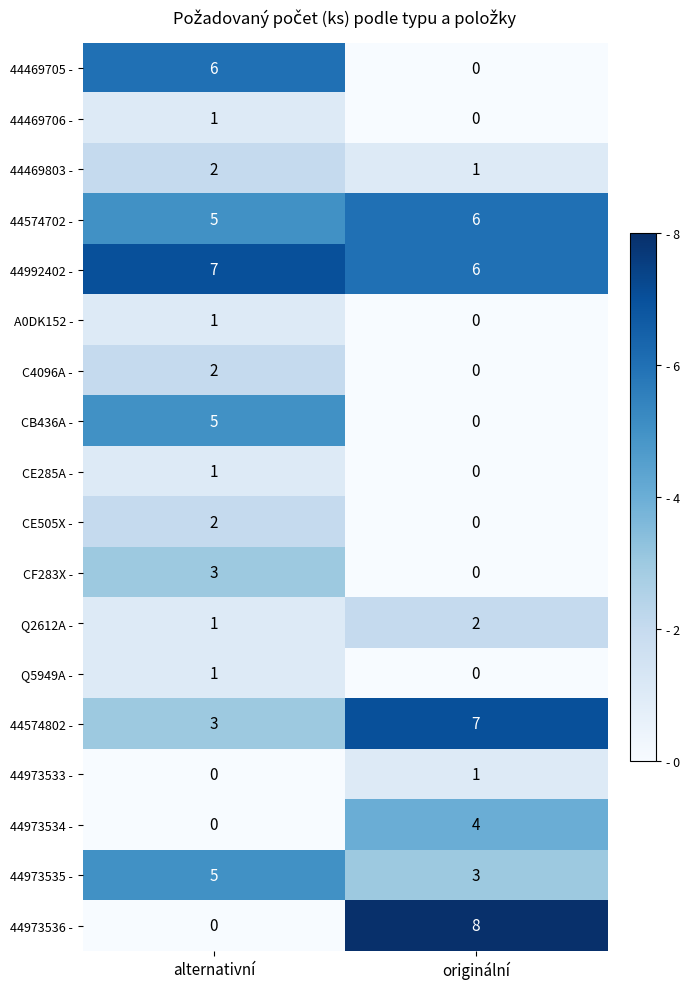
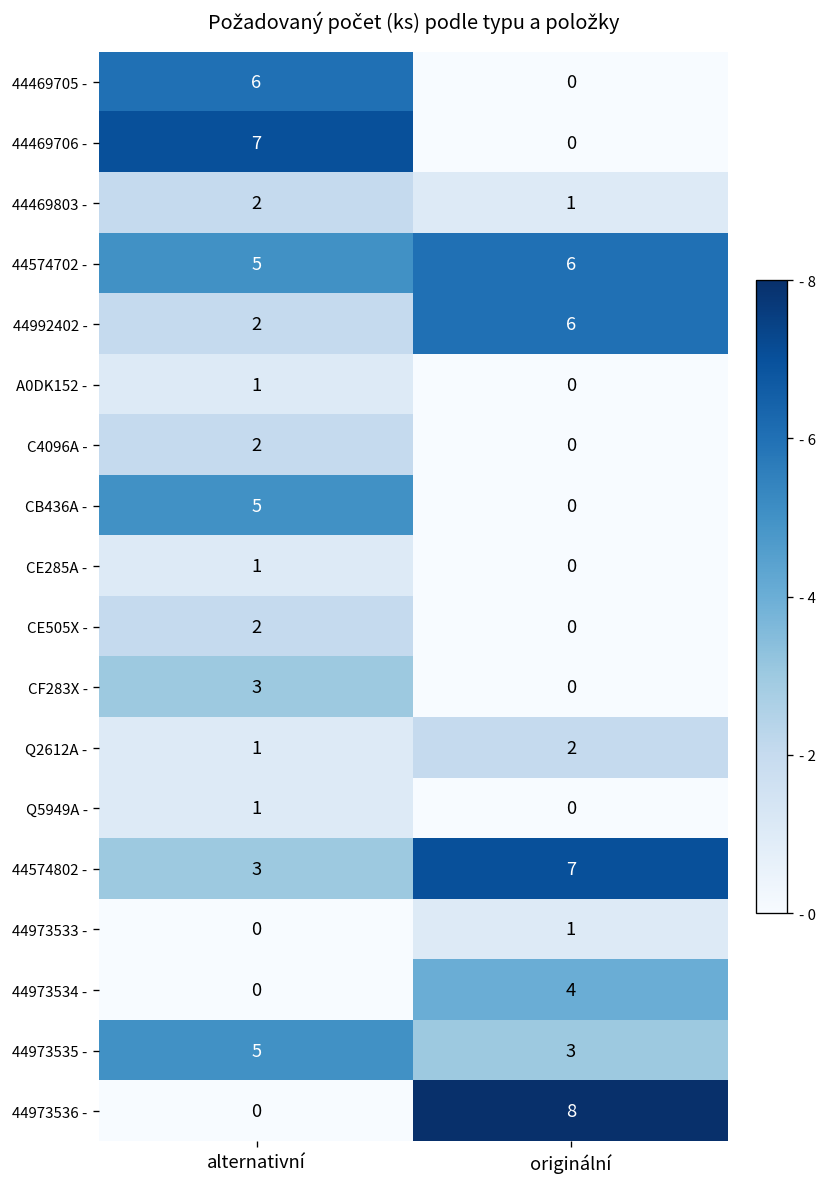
  {
    "44469705 -": {
      "alternativní": 6,
      "originální": 0
    },
    "44469706 -": {
-     "alternativní": 1,
+     "alternativní": 7,
      "originální": 0
    },
    "44469803 -": {
      "alternativní": 2,
      "originální": 1
    },
    "44574702 -": {
      "alternativní": 5,
      "originální": 6
    },
    "44992402 -": {
-     "alternativní": 7,
+     "alternativní": 2,
      "originální": 6
    },
    "A0DK152 -": {
      "alternativní": 1,
      "originální": 0
    },
    "C4096A -": {
      "alternativní": 2,
      "originální": 0
    },
    "CB436A -": {
      "alternativní": 5,
      "originální": 0
    },
    "CE285A -": {
      "alternativní": 1,
      "originální": 0
    },
    "CE505X -": {
      "alternativní": 2,
      "originální": 0
    },
    "CF283X -": {
      "alternativní": 3,
      "originální": 0
    },
    "Q2612A -": {
      "alternativní": 1,
      "originální": 2
    },
    "Q5949A -": {
      "alternativní": 1,
      "originální": 0
    },
    "44574802 -": {
      "alternativní": 3,
      "originální": 7
    },
    "44973533 -": {
      "alternativní": 0,
      "originální": 1
    },
    "44973534 -": {
      "alternativní": 0,
      "originální": 4
    },
    "44973535 -": {
      "alternativní": 5,
      "originální": 3
    },
    "44973536 -": {
      "alternativní": 0,
      "originální": 8
    }
  }
